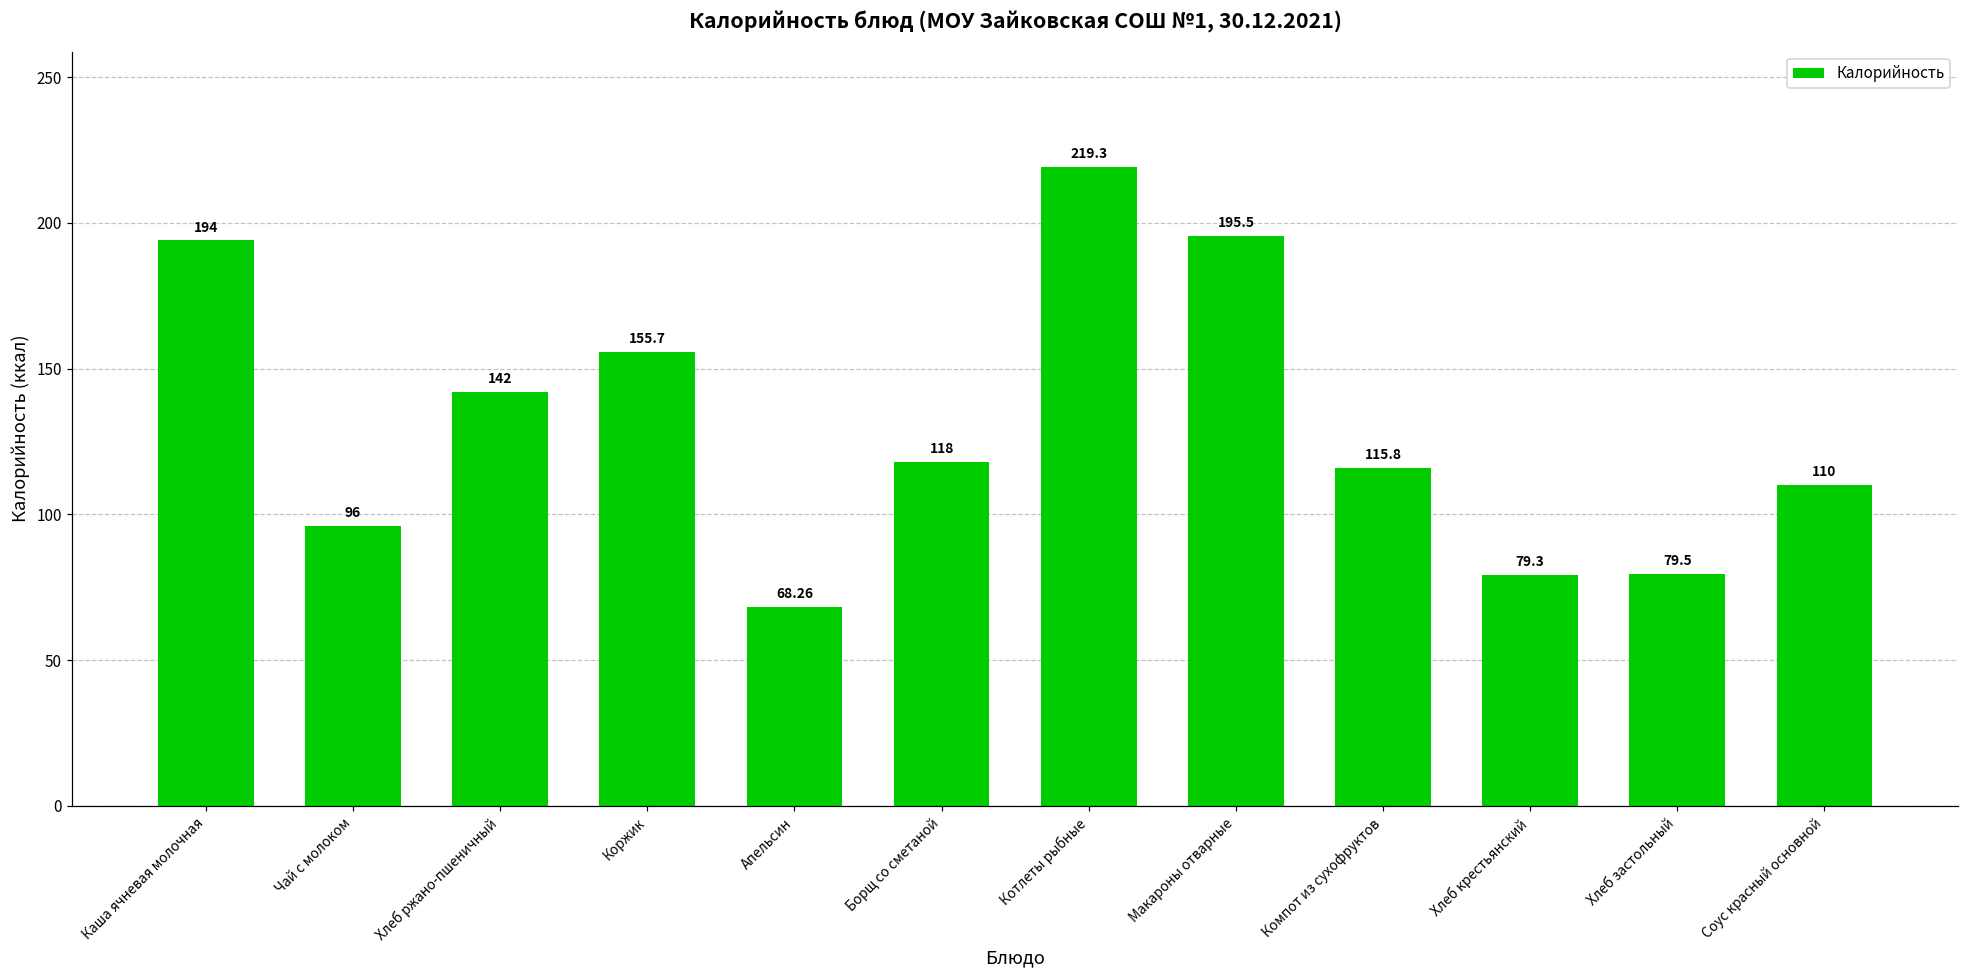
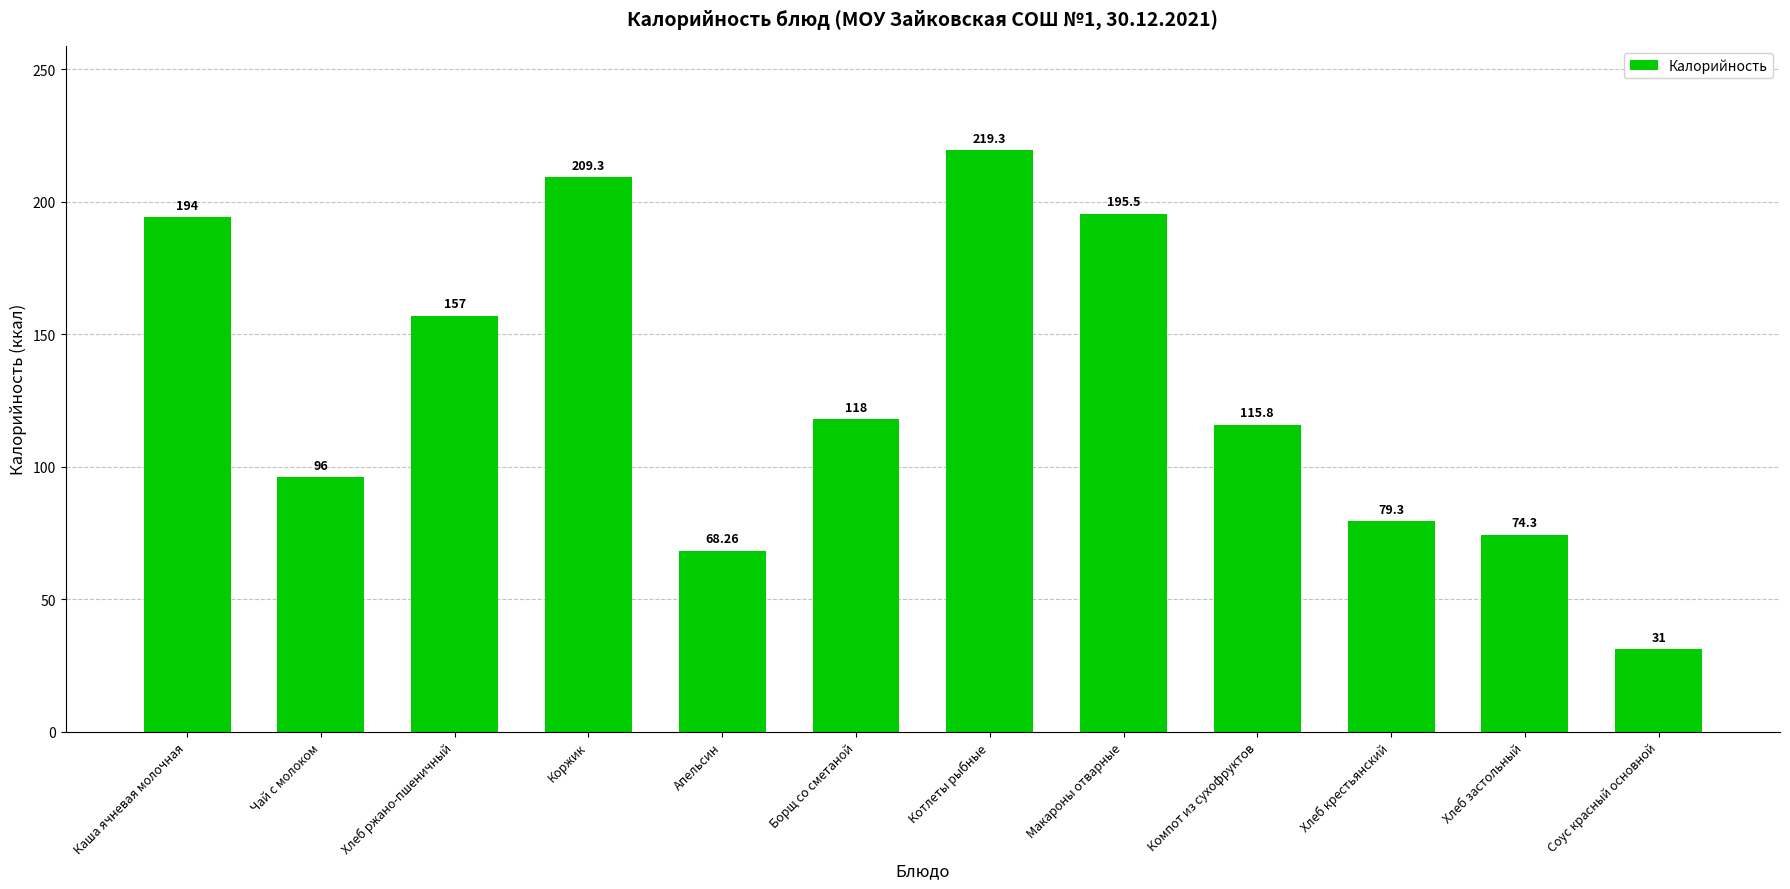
  {
    "Каша ячневая молочная": 194,
    "Чай с молоком": 96,
-   "Хлеб ржано-пшеничный": 142,
-   "Коржик": 155.7,
+   "Хлеб ржано-пшеничный": 157,
+   "Коржик": 209.3,
    "Апельсин": 68.26,
    "Борщ со сметаной": 118,
    "Котлеты рыбные": 219.3,
    "Макароны отварные": 195.5,
    "Компот из сухофруктов": 115.8,
    "Хлеб крестьянский": 79.3,
-   "Хлеб застольный": 79.5,
-   "Соус красный основной": 110
+   "Хлеб застольный": 74.3,
+   "Соус красный основной": 31
  }
